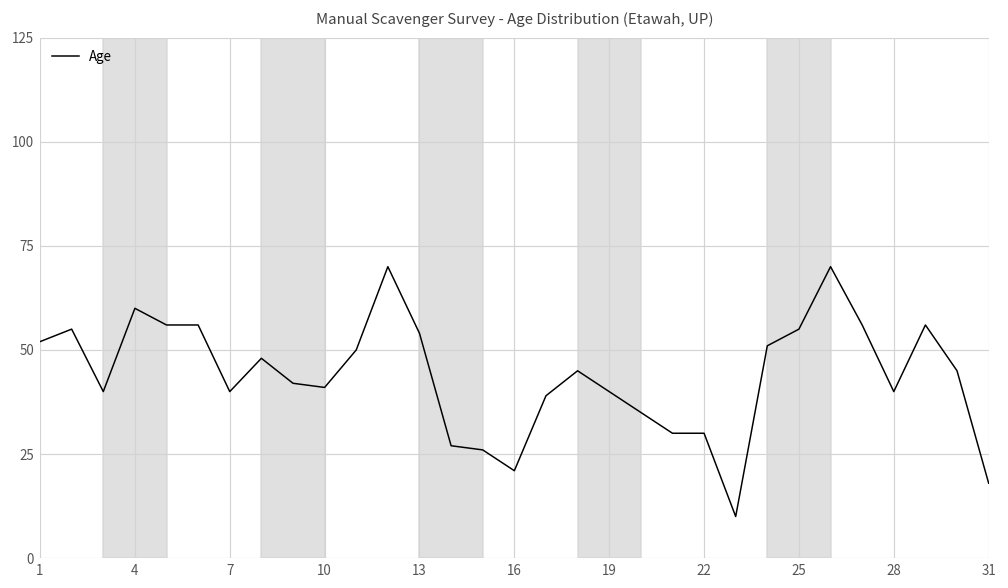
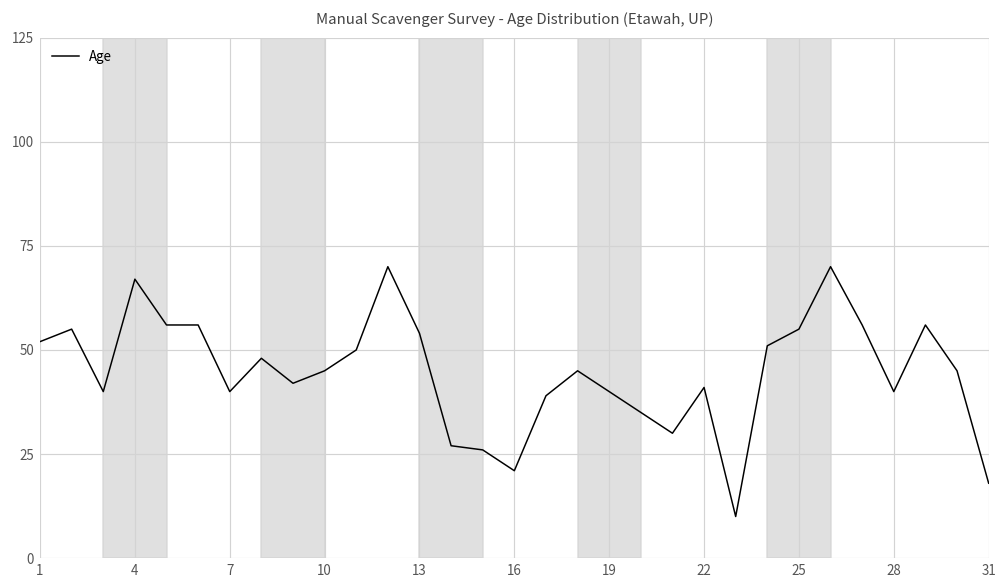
  {
    "1": 52,
-   "4": 60,
+   "4": 67,
    "7": 40,
-   "10": 41,
+   "10": 45,
    "13": 54,
    "16": 21,
    "19": 40,
-   "22": 30,
+   "22": 41,
    "25": 55,
    "28": 40,
    "31": 18
  }
